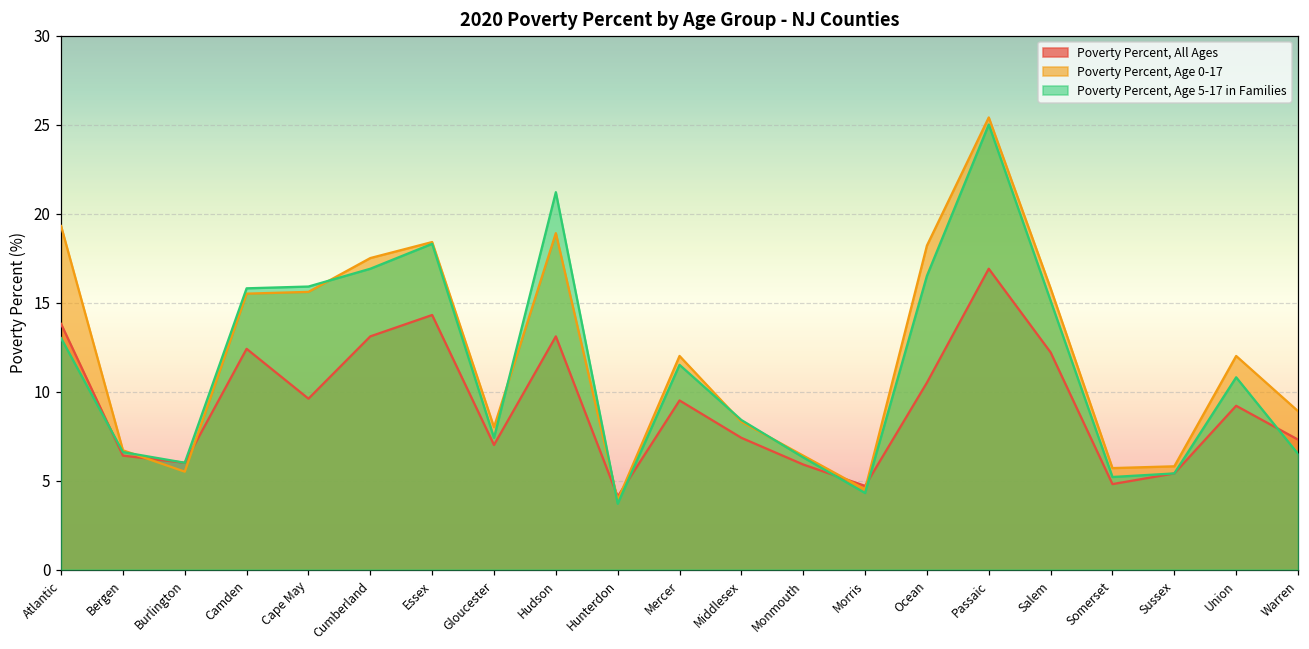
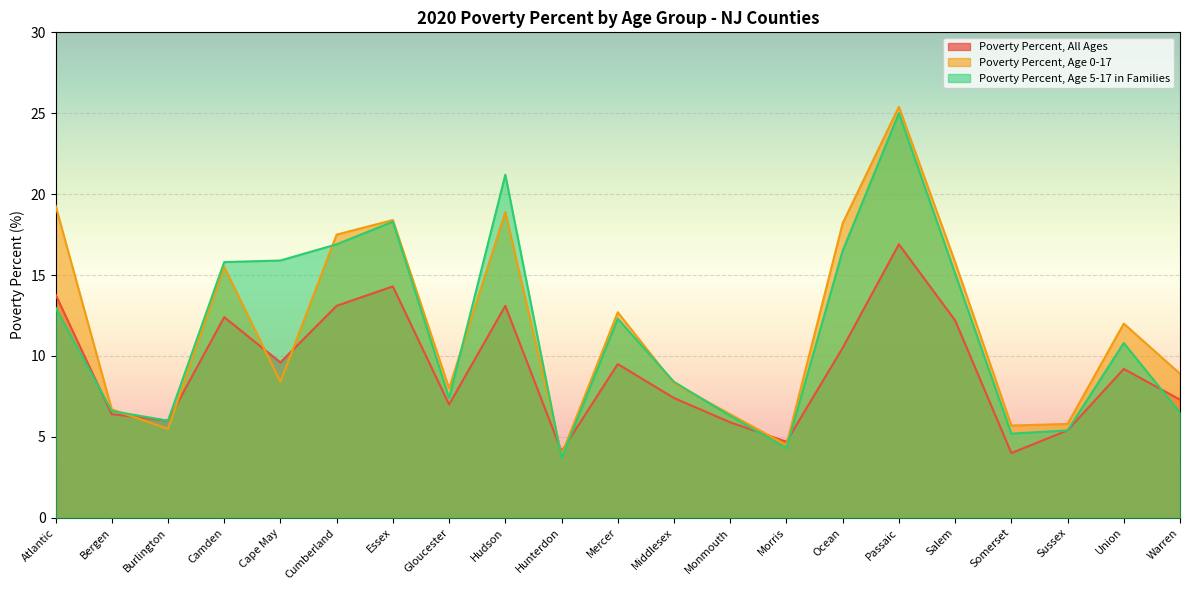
  {
    "Poverty Percent, All Ages": {
      "Atlantic": 13.8,
      "Bergen": 6.4,
      "Camden": 12.4,
      "Cape May": 9.6,
      "Cumberland": 13.1,
      "Essex": 14.3,
      "Gloucester": 7.0,
      "Hudson": 13.1,
      "Hunterdon": 4.1,
      "Mercer": 9.5,
      "Middlesex": 7.4,
      "Monmouth": 5.9,
      "Morris": 4.7,
      "Ocean": 10.5,
      "Passaic": 16.9,
      "Salem": 12.2,
-     "Somerset": 4.8,
+     "Somerset": 4.0,
      "Union": 9.2,
      "Warren": 7.3
    },
    "Poverty Percent, Age 0-17": {
      "Atlantic": 19.3,
      "Burlington": 5.5,
      "Camden": 15.5,
-     "Cape May": 15.6,
+     "Cape May": 8.4,
      "Cumberland": 17.5,
      "Gloucester": 8.0,
      "Hudson": 18.9,
      "Hunterdon": 3.9,
-     "Mercer": 12.0,
+     "Mercer": 12.7,
      "Morris": 4.5,
      "Ocean": 18.2,
      "Passaic": 25.4,
      "Salem": 15.8,
      "Somerset": 5.7,
      "Sussex": 5.8,
      "Union": 12.0,
      "Warren": 8.9
    },
    "Poverty Percent, Age 5-17 in Families": {
      "Atlantic": 13.0,
      "Camden": 15.8,
      "Cape May": 15.9,
      "Cumberland": 16.9,
      "Gloucester": 7.4,
      "Hudson": 21.2,
      "Hunterdon": 3.7,
-     "Mercer": 11.5,
+     "Mercer": 12.3,
      "Morris": 4.3,
      "Ocean": 16.5,
      "Passaic": 25.0,
      "Salem": 15.1,
      "Somerset": 5.2,
      "Union": 10.8,
      "Warren": 6.5
    }
  }
